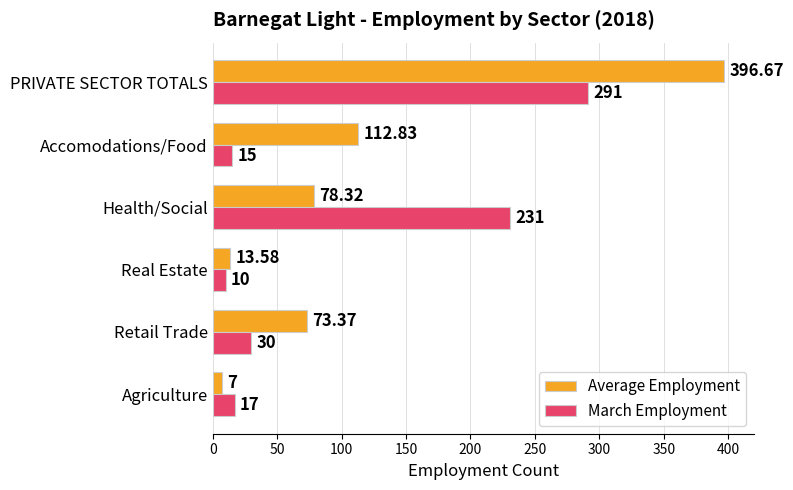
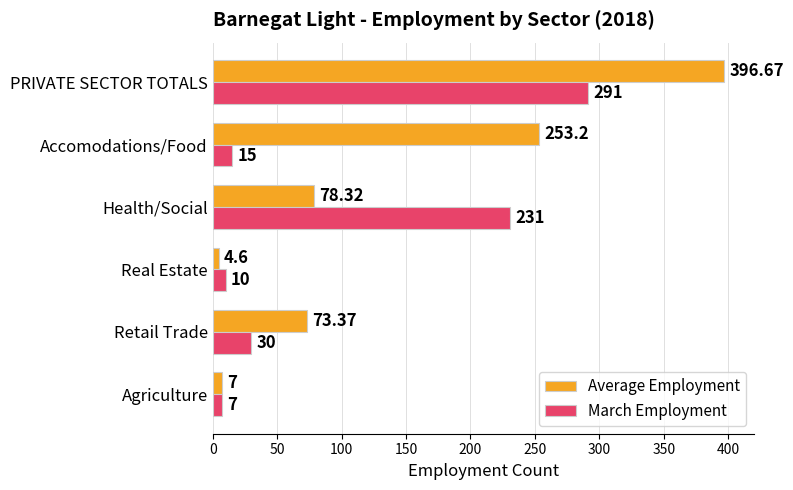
  {
    "Average Employment": {
      "PRIVATE SECTOR TOTALS": 396.67,
-     "Accomodations/Food": 112.83,
+     "Accomodations/Food": 253.2,
      "Health/Social": 78.32,
-     "Real Estate": 13.58,
+     "Real Estate": 4.6,
      "Retail Trade": 73.37,
      "Agriculture": 7
    },
    "March Employment": {
      "PRIVATE SECTOR TOTALS": 291,
      "Accomodations/Food": 15,
      "Health/Social": 231,
      "Real Estate": 10,
      "Retail Trade": 30,
-     "Agriculture": 17
+     "Agriculture": 7
    }
  }
